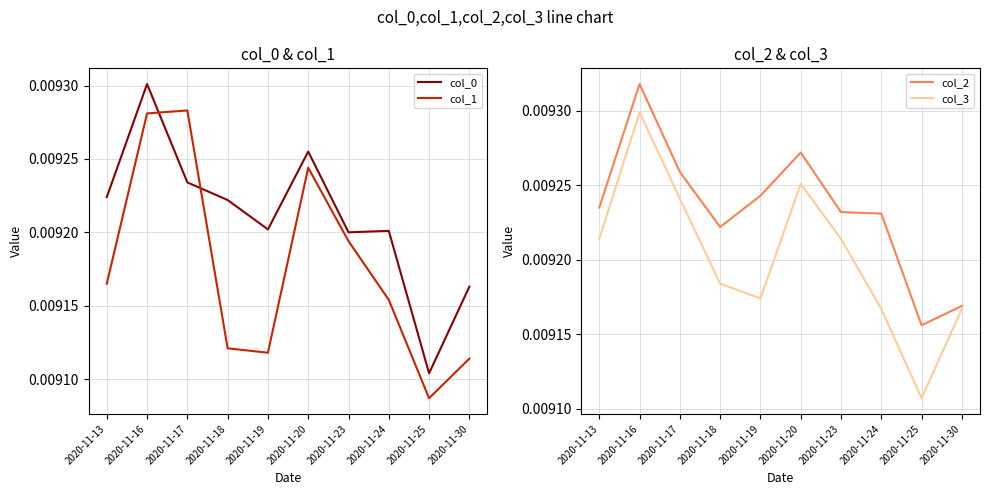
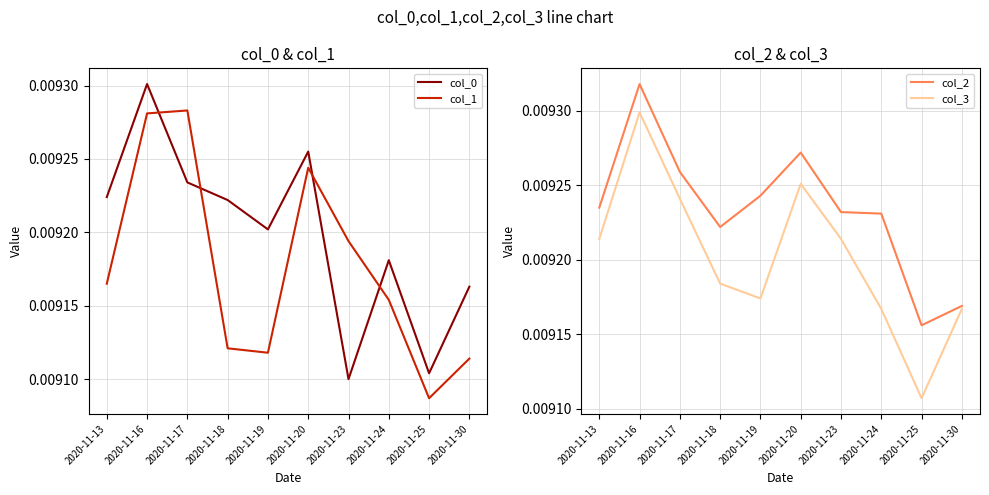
  {
    "col_0 & col_1": {
      "col_0": {
        "2020-11-13": 0.009224,
        "2020-11-16": 0.009301,
        "2020-11-17": 0.009234,
        "2020-11-18": 0.009222,
        "2020-11-19": 0.009202,
        "2020-11-20": 0.009255,
-       "2020-11-23": 0.0092,
-       "2020-11-24": 0.009201,
+       "2020-11-23": 0.0091,
+       "2020-11-24": 0.009181,
        "2020-11-25": 0.009104,
        "2020-11-30": 0.009163
      },
      "col_1": {
        "2020-11-13": 0.009165,
        "2020-11-16": 0.009281,
        "2020-11-17": 0.009283,
        "2020-11-18": 0.009121,
        "2020-11-19": 0.009118,
        "2020-11-20": 0.009244,
        "2020-11-23": 0.009194,
        "2020-11-24": 0.009154,
        "2020-11-25": 0.009087,
        "2020-11-30": 0.009114
      }
    },
    "col_2 & col_3": {
      "col_2": {
        "2020-11-13": 0.009235,
        "2020-11-16": 0.009318,
        "2020-11-17": 0.009259,
        "2020-11-18": 0.009222,
        "2020-11-19": 0.009243,
        "2020-11-20": 0.009272,
        "2020-11-23": 0.009232,
        "2020-11-24": 0.009231,
        "2020-11-25": 0.009156,
        "2020-11-30": 0.009169
      },
      "col_3": {
        "2020-11-13": 0.009214,
        "2020-11-16": 0.009299,
        "2020-11-17": 0.009241,
        "2020-11-18": 0.009184,
        "2020-11-19": 0.009174,
        "2020-11-20": 0.009251,
        "2020-11-23": 0.009214,
        "2020-11-24": 0.009167,
        "2020-11-25": 0.009107,
        "2020-11-30": 0.009167
      }
    }
  }
